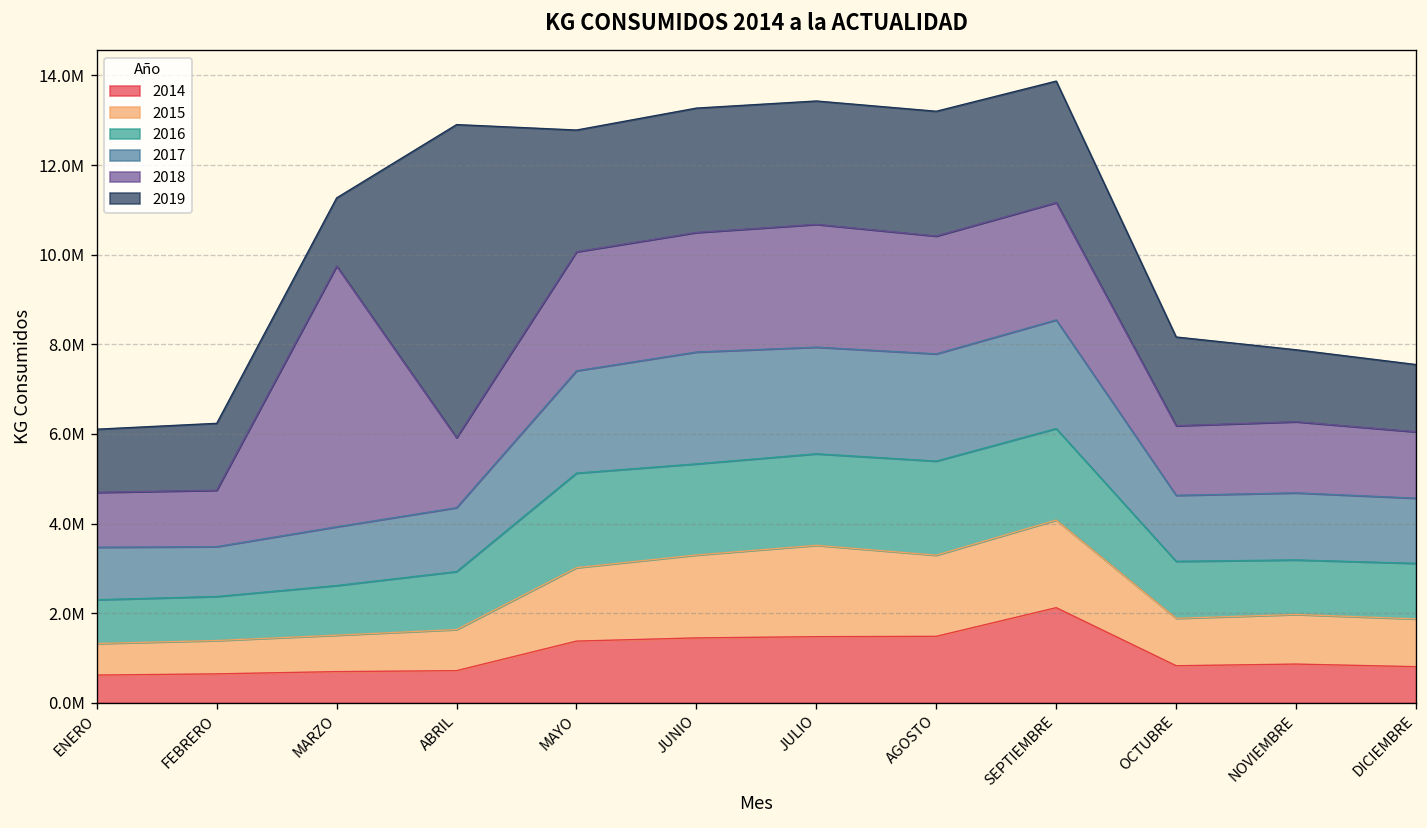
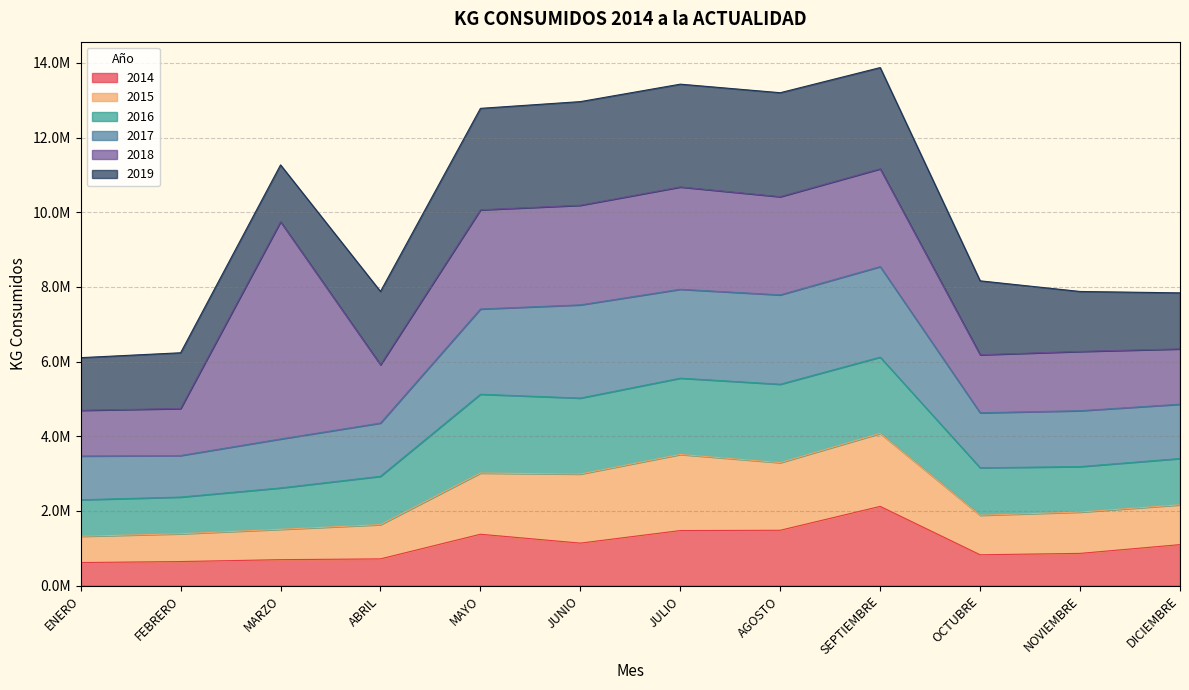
  {
    "2014": {
      "ENERO": 600000,
      "FEBRERO": 600000,
      "MARZO": 700000,
      "ABRIL": 700000,
      "MAYO": 1400000,
-     "JUNIO": 1400000,
+     "JUNIO": 1100000,
      "JULIO": 1500000,
      "AGOSTO": 1500000,
      "SEPTIEMBRE": 2100000,
      "OCTUBRE": 800000,
      "NOVIEMBRE": 900000,
-     "DICIEMBRE": 800000
+     "DICIEMBRE": 1100000
    },
    "2015": {
      "ENERO": 700000,
      "FEBRERO": 700000,
      "MARZO": 800000,
      "ABRIL": 900000,
      "MAYO": 1600000,
      "JUNIO": 1900000,
      "JULIO": 2000000,
      "AGOSTO": 1800000,
      "SEPTIEMBRE": 2000000,
      "OCTUBRE": 1100000,
      "NOVIEMBRE": 1100000,
      "DICIEMBRE": 1100000
    },
    "2018": {
      "ENERO": 1200000,
      "FEBRERO": 1300000,
      "MARZO": 5800000,
      "ABRIL": 1600000,
      "MAYO": 2700000,
      "JUNIO": 2700000,
      "JULIO": 2700000,
      "AGOSTO": 2600000,
      "SEPTIEMBRE": 2600000,
      "OCTUBRE": 1600000,
      "NOVIEMBRE": 1600000,
      "DICIEMBRE": 1500000
    },
    "2019": {
      "ENERO": 1400000,
      "FEBRERO": 1500000,
      "MARZO": 1500000,
-     "ABRIL": 7000000,
+     "ABRIL": 2000000,
      "MAYO": 2700000,
      "JUNIO": 2800000,
      "JULIO": 2800000,
      "AGOSTO": 2800000,
      "SEPTIEMBRE": 2700000,
      "OCTUBRE": 2000000,
      "NOVIEMBRE": 1600000,
      "DICIEMBRE": 1500000
    }
  }
